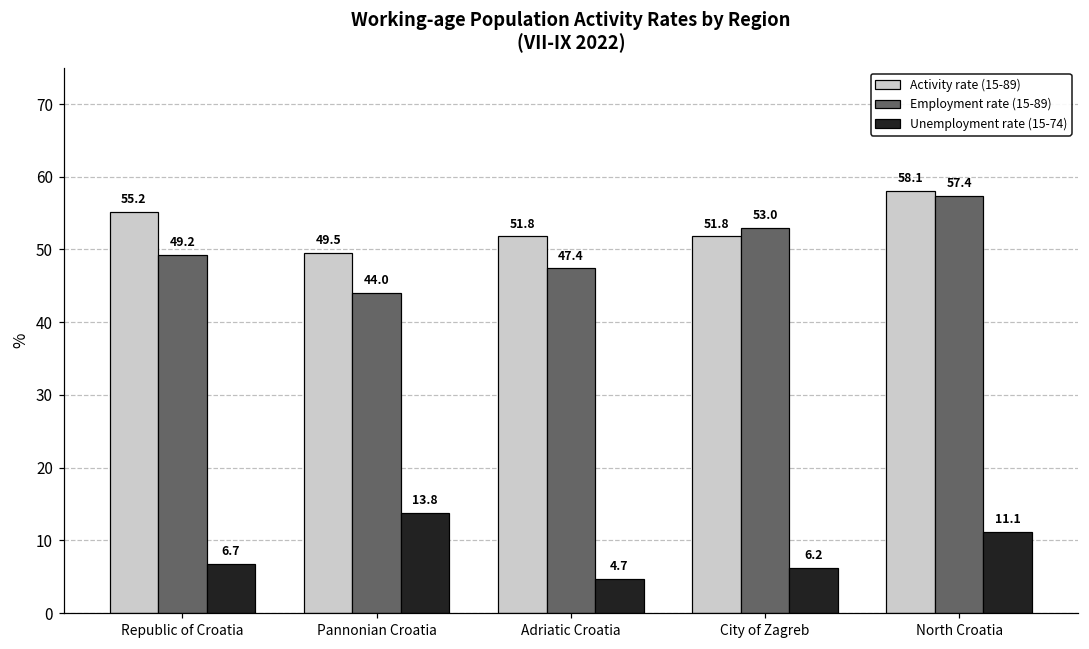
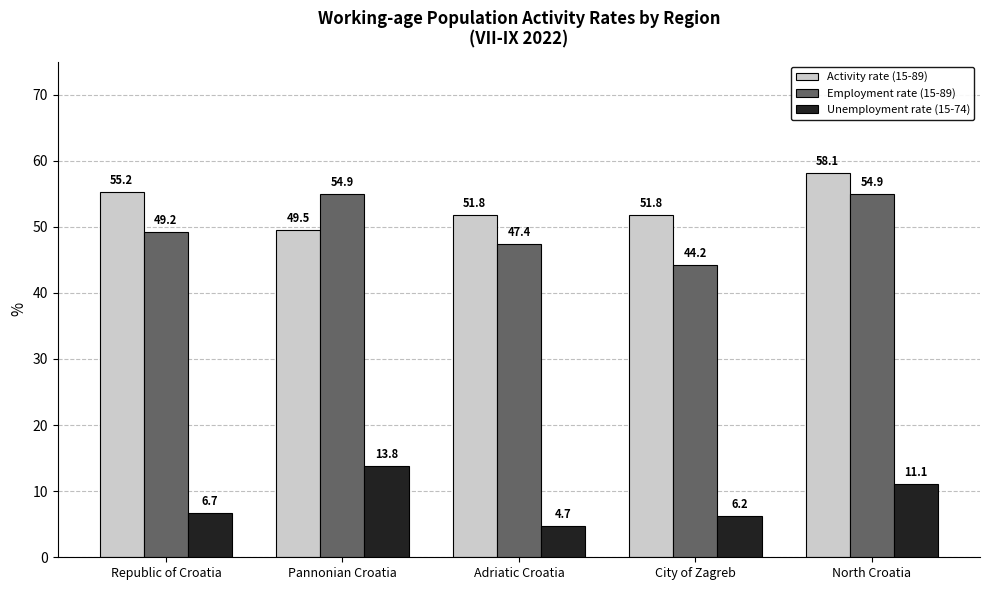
  {
    "Activity rate (15-89)": {
      "Republic of Croatia": 55.2,
      "Pannonian Croatia": 49.5,
      "Adriatic Croatia": 51.8,
      "City of Zagreb": 51.8,
      "North Croatia": 58.1
    },
    "Employment rate (15-89)": {
      "Republic of Croatia": 49.2,
-     "Pannonian Croatia": 44.0,
+     "Pannonian Croatia": 54.9,
      "Adriatic Croatia": 47.4,
-     "City of Zagreb": 53.0,
-     "North Croatia": 57.4
+     "City of Zagreb": 44.2,
+     "North Croatia": 54.9
    },
    "Unemployment rate (15-74)": {
      "Republic of Croatia": 6.7,
      "Pannonian Croatia": 13.8,
      "Adriatic Croatia": 4.7,
      "City of Zagreb": 6.2,
      "North Croatia": 11.1
    }
  }
